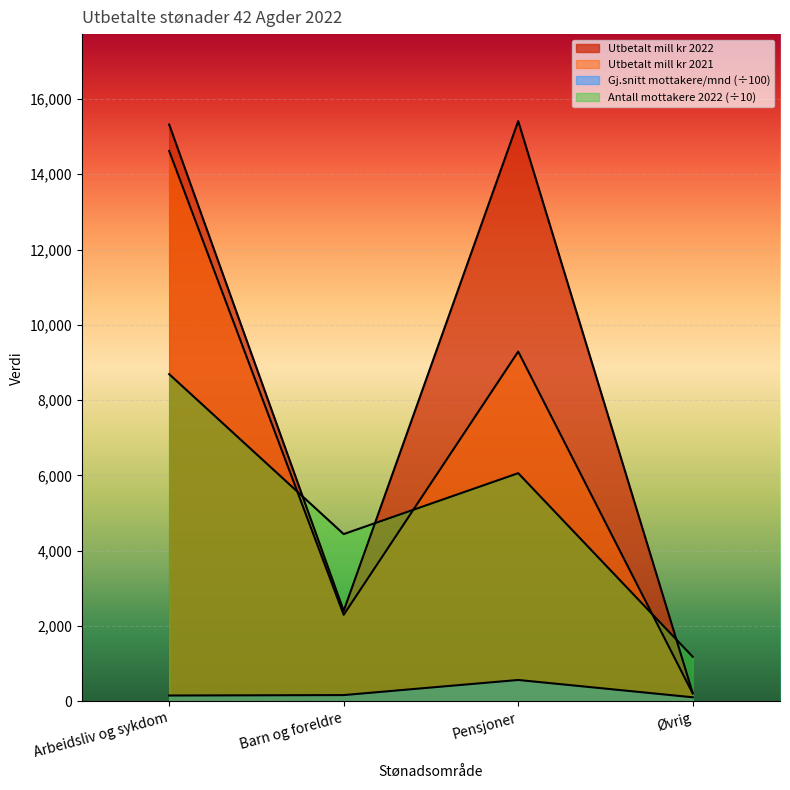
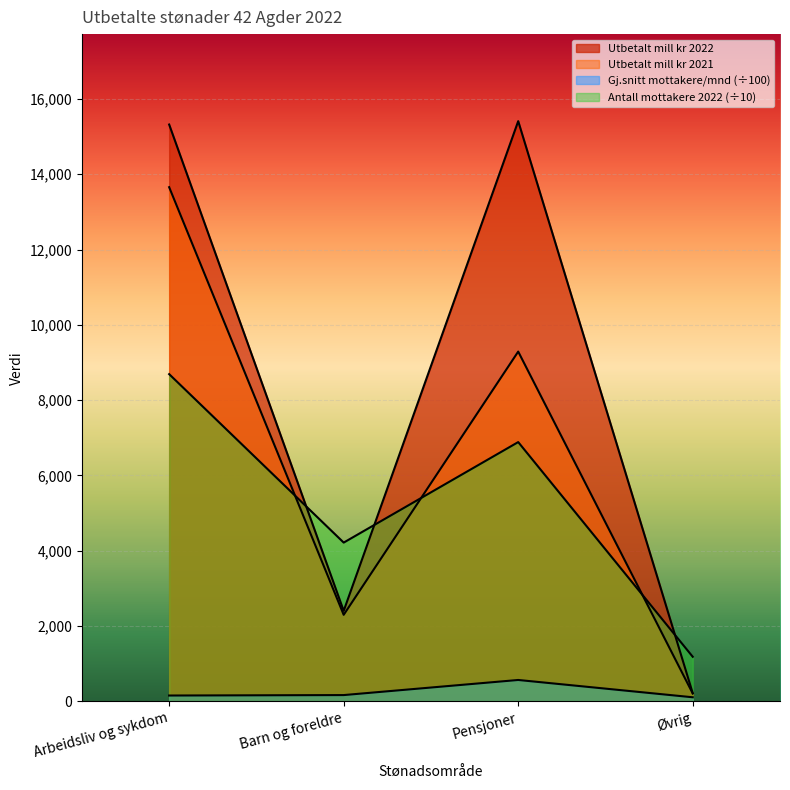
  {
    "Utbetalt mill kr 2022": {
      "Arbeidsliv og sykdom": "15,300",
      "Barn og foreldre": "2,400",
      "Pensjoner": "15,400"
    },
    "Utbetalt mill kr 2021": {
-     "Arbeidsliv og sykdom": "14,600",
+     "Arbeidsliv og sykdom": "13,700",
      "Barn og foreldre": "2,300",
      "Pensjoner": "9,300"
    },
    "Gj.snitt mottakere/mnd (÷100)": {
      "Arbeidsliv og sykdom": "200",
      "Barn og foreldre": "200",
      "Pensjoner": "600",
      "Øvrig": "100"
    },
    "Antall mottakere 2022 (÷10)": {
      "Arbeidsliv og sykdom": "8,700",
-     "Barn og foreldre": "4,400",
-     "Pensjoner": "6,100",
+     "Barn og foreldre": "4,200",
+     "Pensjoner": "6,900",
      "Øvrig": "1,200"
    }
  }
